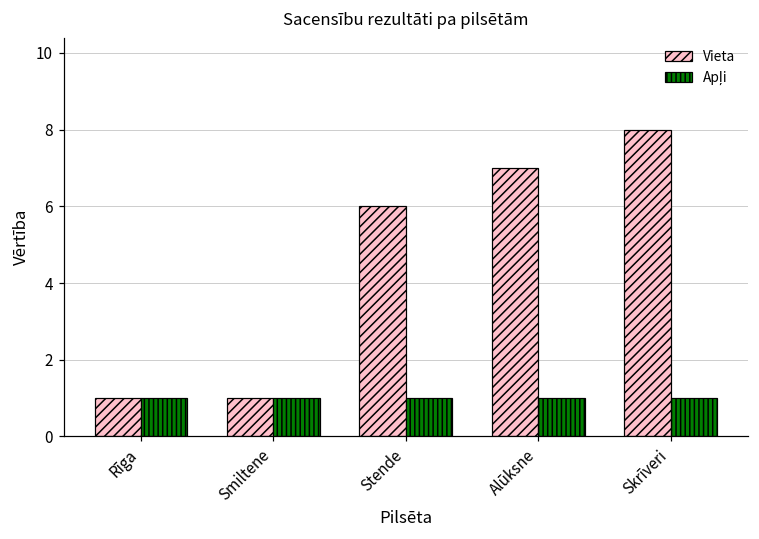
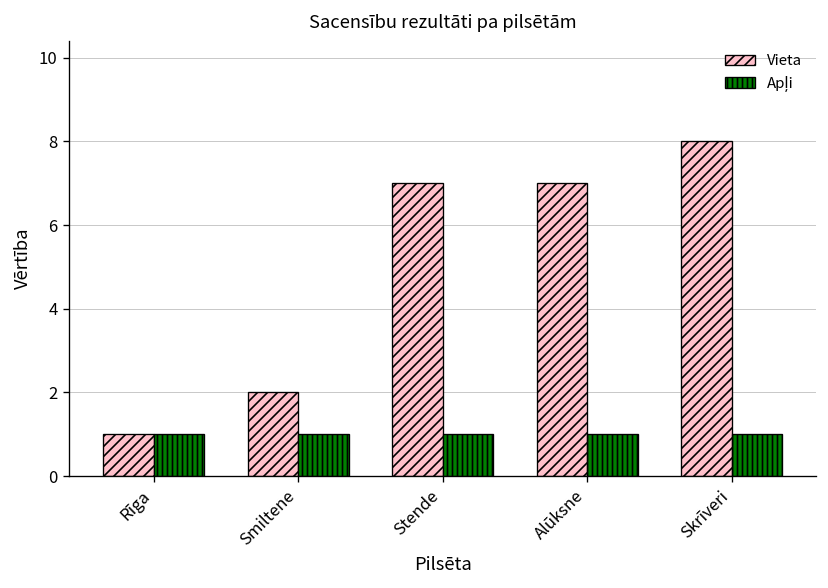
  {
    "Vieta": {
      "Rīga": 1,
-     "Smiltene": 1,
-     "Stende": 6,
+     "Smiltene": 2,
+     "Stende": 7,
      "Alūksne": 7,
      "Skrīveri": 8
    },
    "Apļi": {
      "Rīga": 1,
      "Smiltene": 1,
      "Stende": 1,
      "Alūksne": 1,
      "Skrīveri": 1
    }
  }
